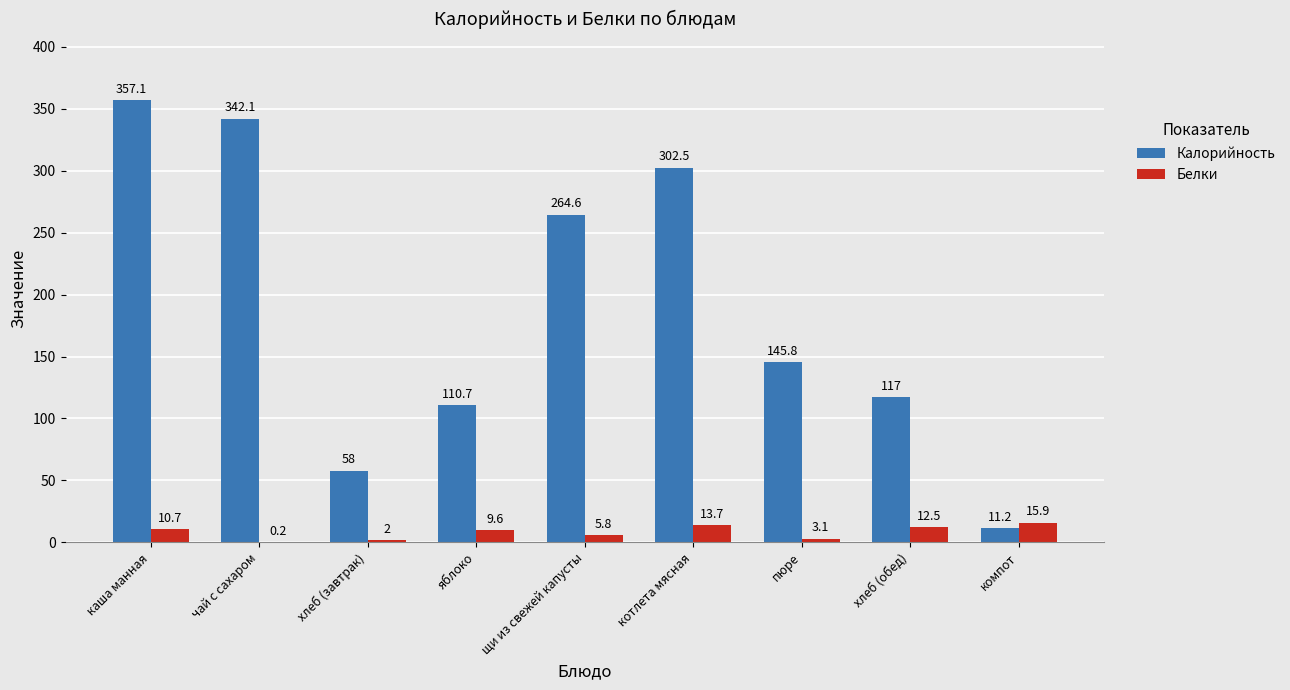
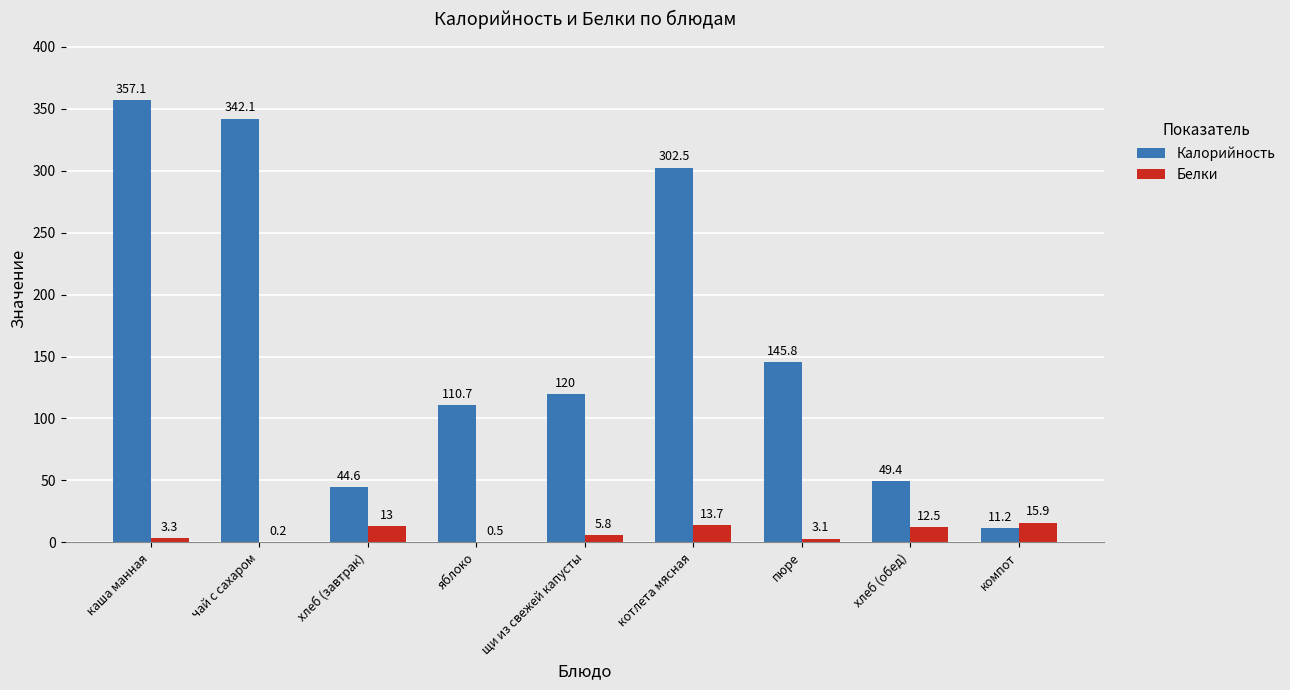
  {
    "Калорийность": {
      "каша манная": 357.1,
      "чай с сахаром": 342.1,
-     "хлеб (завтрак)": 58,
+     "хлеб (завтрак)": 44.6,
      "яблоко": 110.7,
-     "щи из свежей капусты": 264.6,
+     "щи из свежей капусты": 120,
      "котлета мясная": 302.5,
      "пюре": 145.8,
-     "хлеб (обед)": 117,
+     "хлеб (обед)": 49.4,
      "компот": 11.2
    },
    "Белки": {
-     "каша манная": 10.7,
+     "каша манная": 3.3,
      "чай с сахаром": 0.2,
-     "хлеб (завтрак)": 2,
-     "яблоко": 9.6,
+     "хлеб (завтрак)": 13,
+     "яблоко": 0.5,
      "щи из свежей капусты": 5.8,
      "котлета мясная": 13.7,
      "пюре": 3.1,
      "хлеб (обед)": 12.5,
      "компот": 15.9
    }
  }
